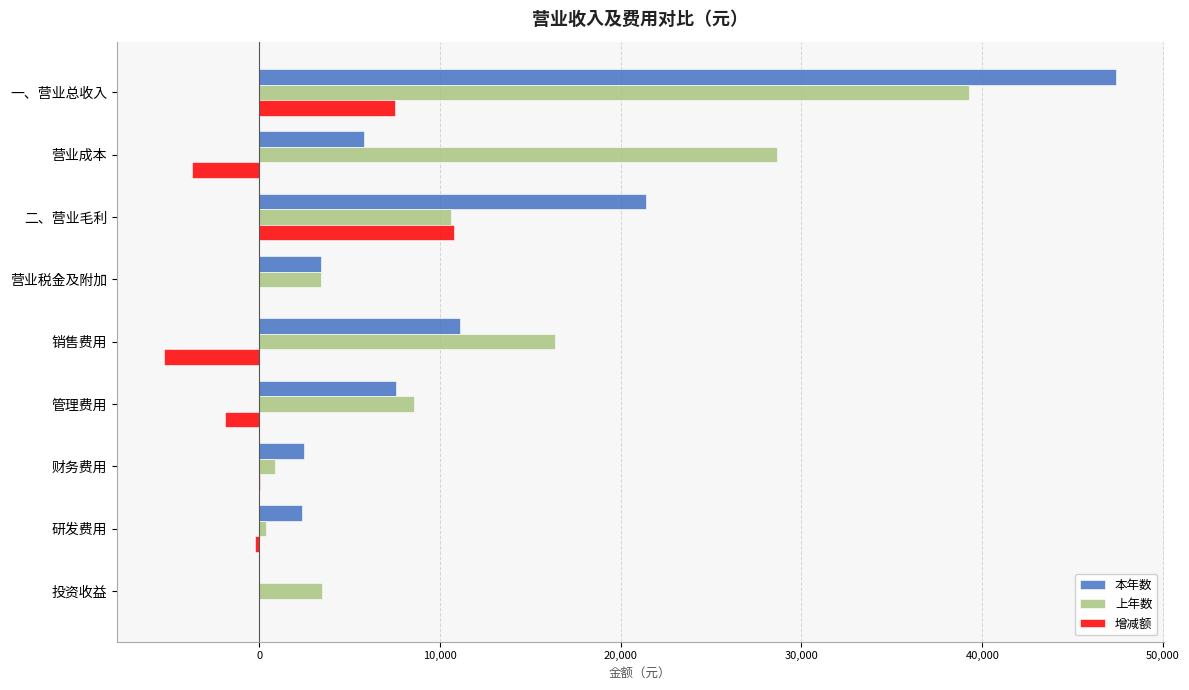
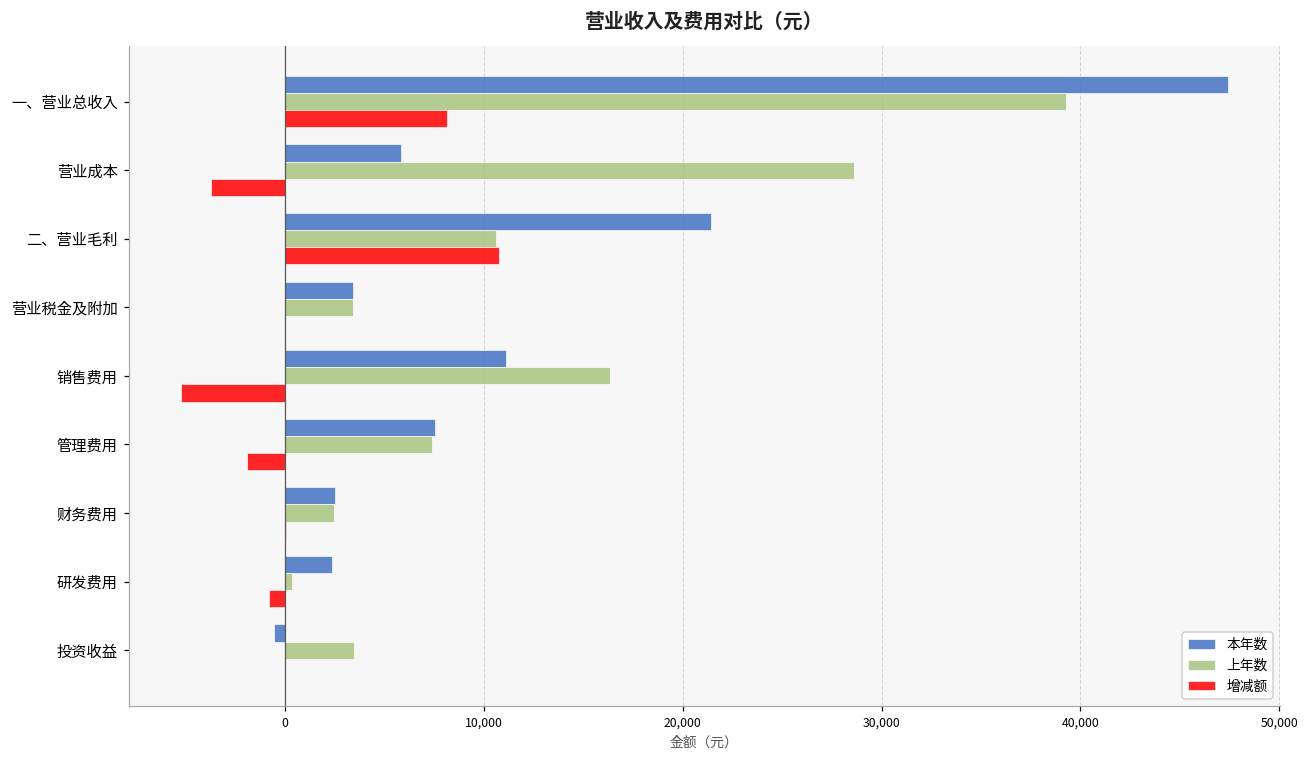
  {
    "本年数": {
      "一、营业总收入": "47,400",
      "营业成本": "5,800",
      "二、营业毛利": "21,400",
      "营业税金及附加": "3,400",
      "销售费用": "11,100",
      "管理费用": "7,600",
      "财务费用": "2,500",
      "研发费用": "2,400",
-     "投资收益": "0"
+     "投资收益": "-600"
    },
    "上年数": {
      "一、营业总收入": "39,200",
      "营业成本": "28,600",
      "二、营业毛利": "10,600",
      "营业税金及附加": "3,400",
      "销售费用": "16,300",
-     "管理费用": "8,600",
-     "财务费用": "900",
+     "管理费用": "7,400",
+     "财务费用": "2,500",
      "研发费用": "400",
      "投资收益": "3,500"
    },
    "增减额": {
-     "一、营业总收入": "7,500",
+     "一、营业总收入": "8,100",
      "营业成本": "-3,700",
      "二、营业毛利": "10,800",
      "销售费用": "-5,200",
      "管理费用": "-1,900",
-     "研发费用": "-200"
+     "研发费用": "-800"
    }
  }
